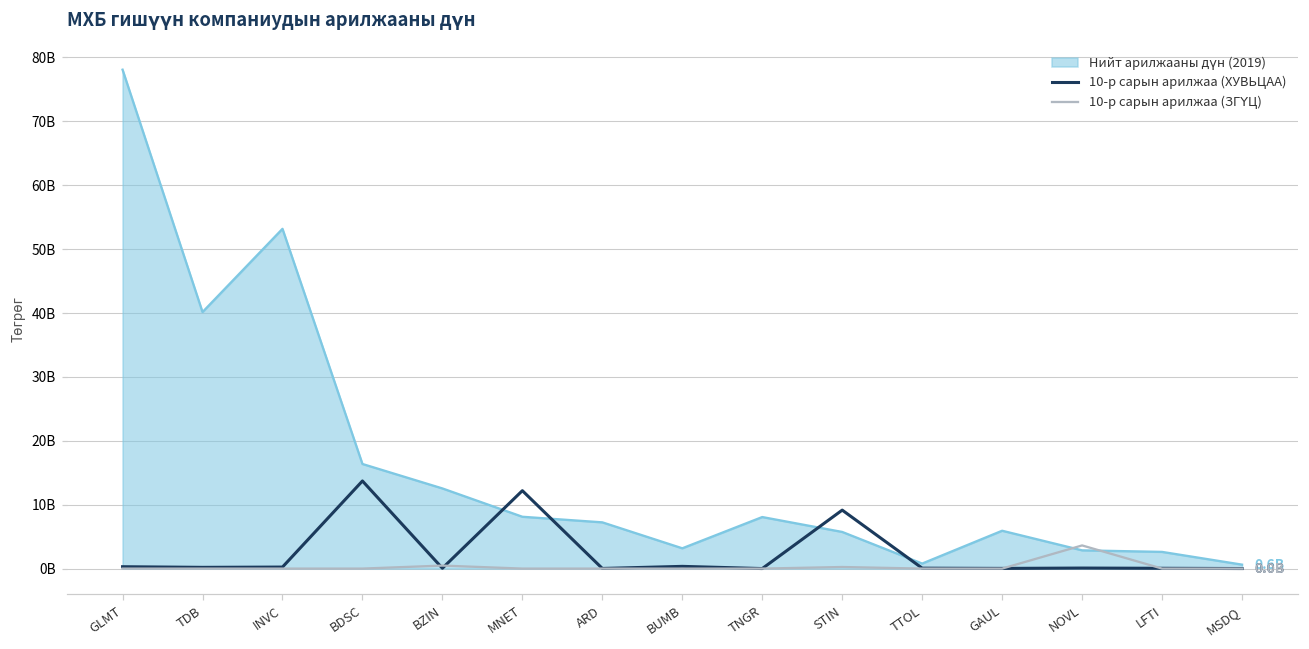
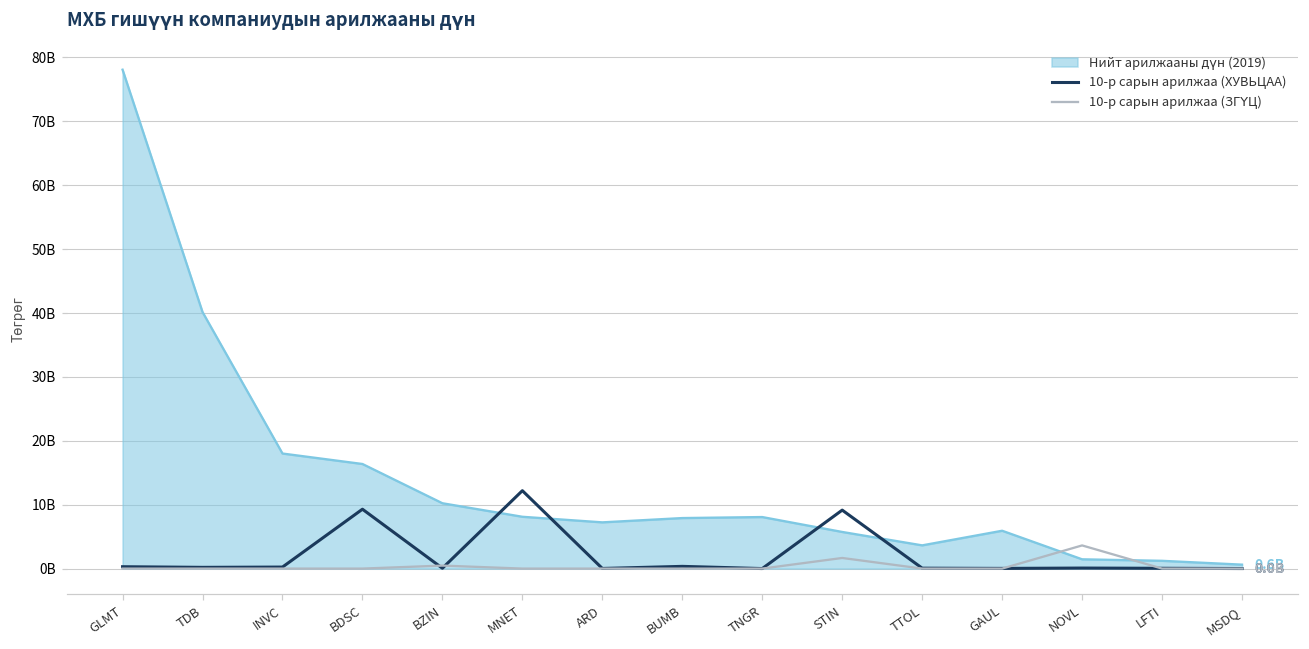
  {
    "Нийт арилжааны дүн (2019)": {
      "GLMT": 78000000000,
      "TDB": 40000000000,
-     "INVC": 53000000000,
+     "INVC": 18000000000,
      "BDSC": 16000000000,
-     "BZIN": 13000000000,
+     "BZIN": 10000000000,
      "MNET": 8000000000,
      "ARD": 7000000000,
-     "BUMB": 3000000000,
+     "BUMB": 8000000000,
      "TNGR": 8000000000,
      "STIN": 6000000000,
-     "TTOL": 1000000000,
+     "TTOL": 4000000000,
      "GAUL": 6000000000,
-     "NOVL": 3000000000,
-     "LFTI": 3000000000
+     "NOVL": 1000000000,
+     "LFTI": 1000000000
    },
    "10-р сарын арилжаа (ХУВЬЦАА)": {
-     "BDSC": 14000000000,
+     "BDSC": 9000000000,
      "MNET": 12000000000,
      "STIN": 9000000000,
      "NOVL": 0
    },
    "10-р сарын арилжаа (ЗГҮЦ)": {
      "BDSC": 0,
      "MNET": 0,
-     "STIN": 0,
+     "STIN": 2000000000,
      "NOVL": 4000000000
    }
  }
